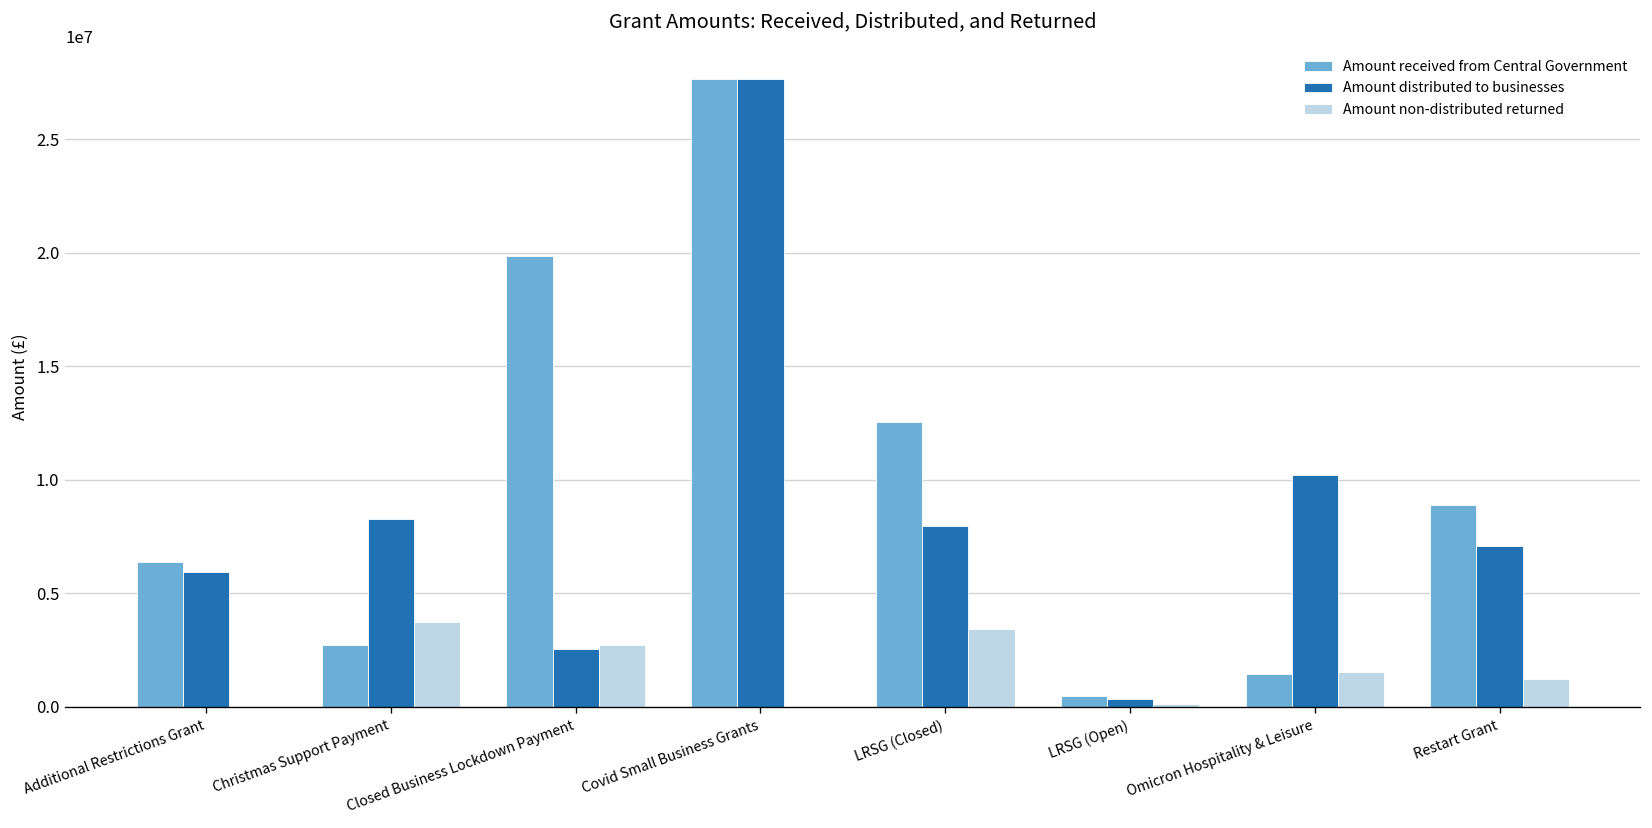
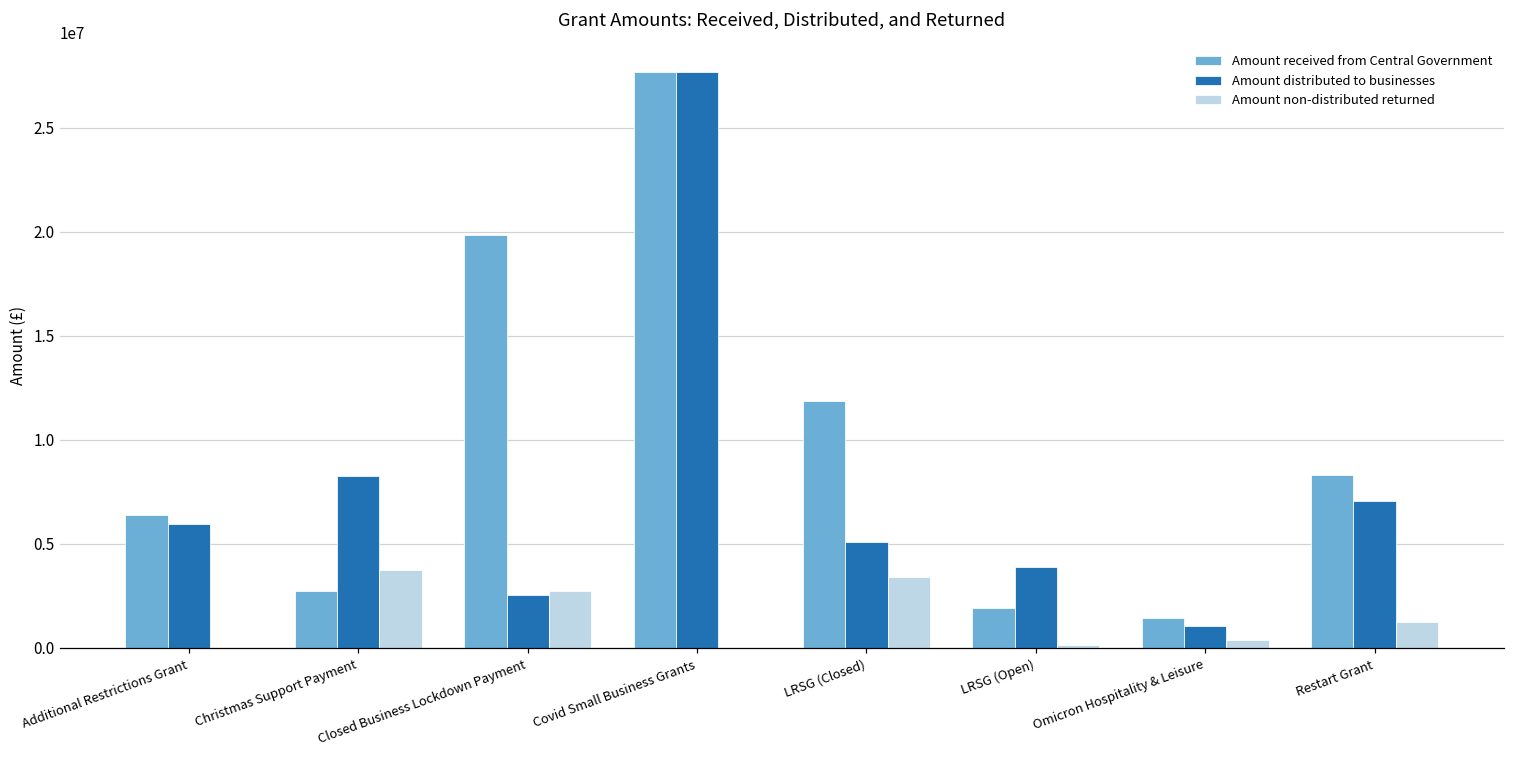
  {
    "Amount received from Central Government": {
      "Additional Restrictions Grant": 6400000,
      "Christmas Support Payment": 2700000,
      "Closed Business Lockdown Payment": 19900000,
      "Covid Small Business Grants": 27700000,
-     "LRSG (Closed)": 12600000,
-     "LRSG (Open)": 500000,
+     "LRSG (Closed)": 11800000,
+     "LRSG (Open)": 1900000,
      "Omicron Hospitality & Leisure": 1400000,
-     "Restart Grant": 8900000
+     "Restart Grant": 8300000
    },
    "Amount distributed to businesses": {
      "Additional Restrictions Grant": 5900000,
      "Christmas Support Payment": 8300000,
      "Closed Business Lockdown Payment": 2500000,
      "Covid Small Business Grants": 27700000,
-     "LRSG (Closed)": 8000000,
-     "LRSG (Open)": 400000,
-     "Omicron Hospitality & Leisure": 10200000,
+     "LRSG (Closed)": 5100000,
+     "LRSG (Open)": 3900000,
+     "Omicron Hospitality & Leisure": 1000000,
      "Restart Grant": 7100000
    },
    "Amount non-distributed returned": {
      "Christmas Support Payment": 3700000,
      "Closed Business Lockdown Payment": 2700000,
      "Covid Small Business Grants": 0,
      "LRSG (Closed)": 3400000,
-     "Omicron Hospitality & Leisure": 1500000,
+     "Omicron Hospitality & Leisure": 400000,
      "Restart Grant": 1200000
    }
  }
